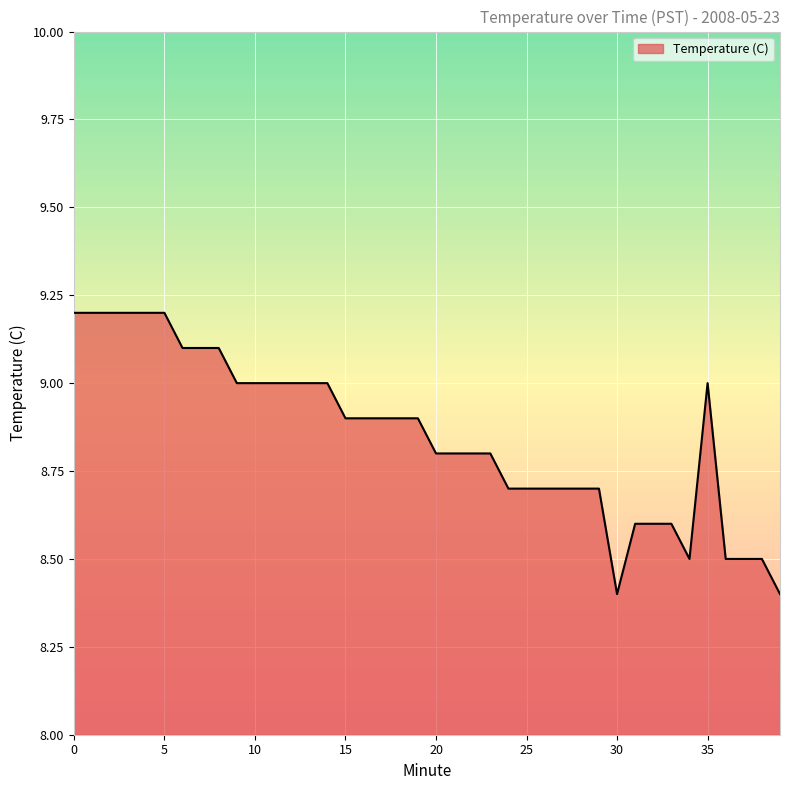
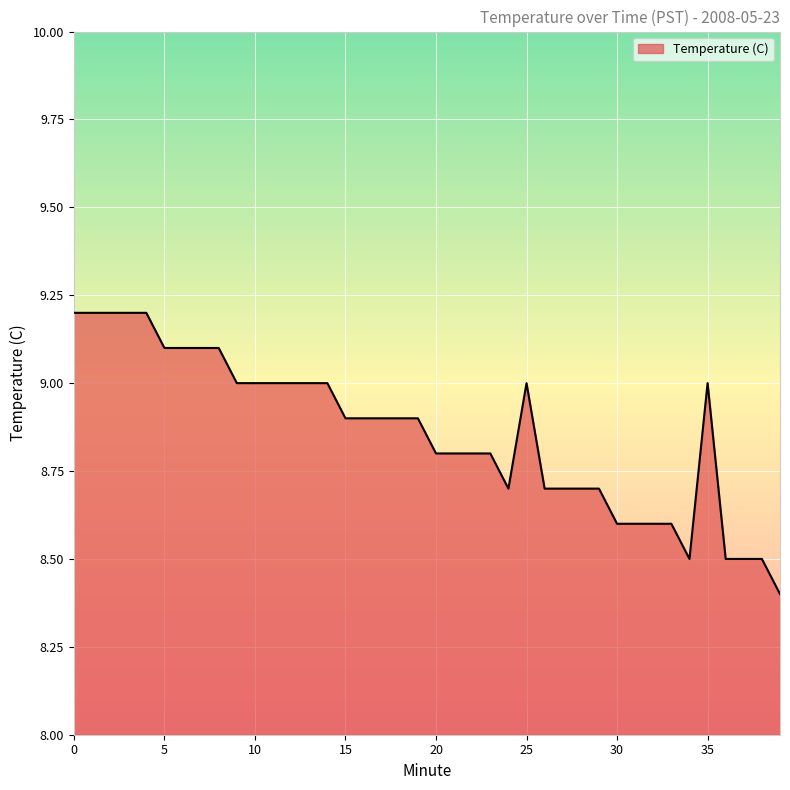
  {
    "0": 9.2,
-   "5": 9.2,
+   "5": 9.1,
    "10": 9.0,
    "15": 8.9,
    "20": 8.8,
-   "25": 8.7,
-   "30": 8.4,
+   "25": 9.0,
+   "30": 8.6,
    "35": 9.0
  }
